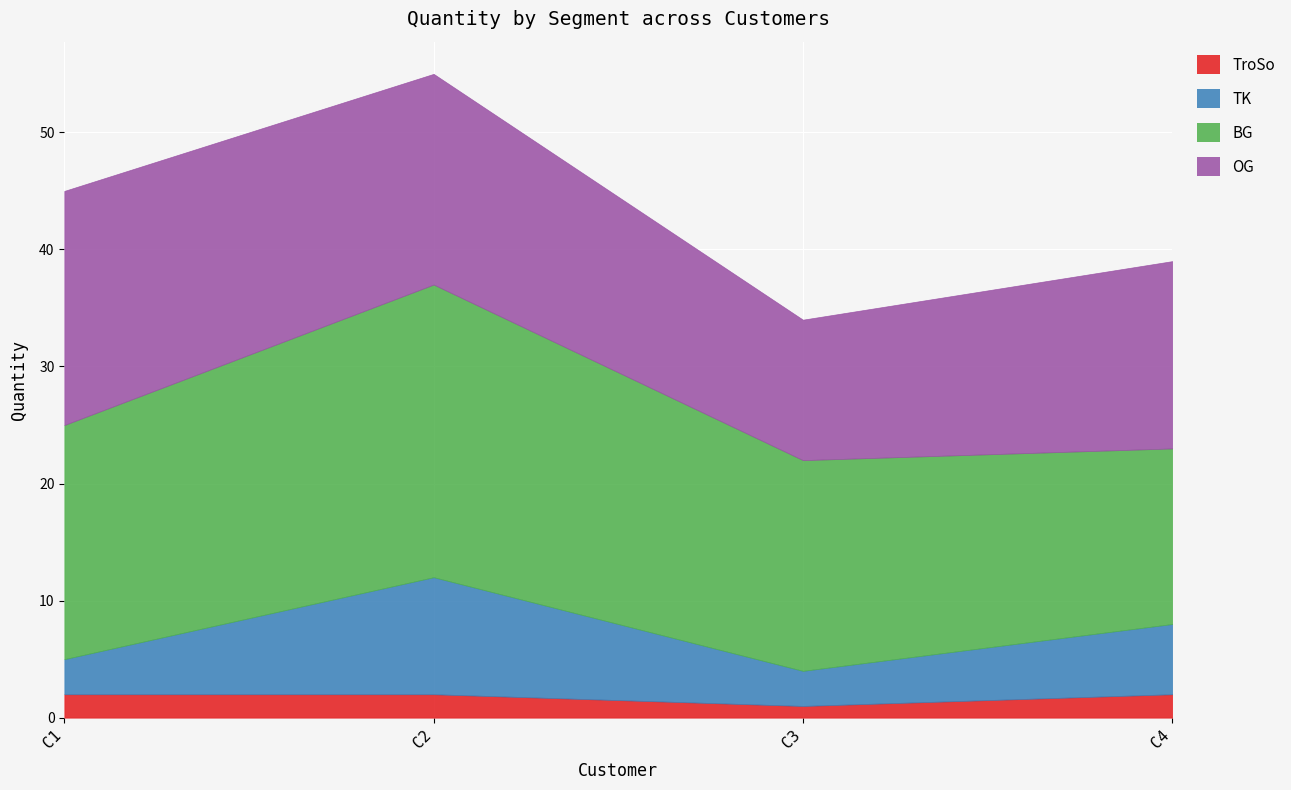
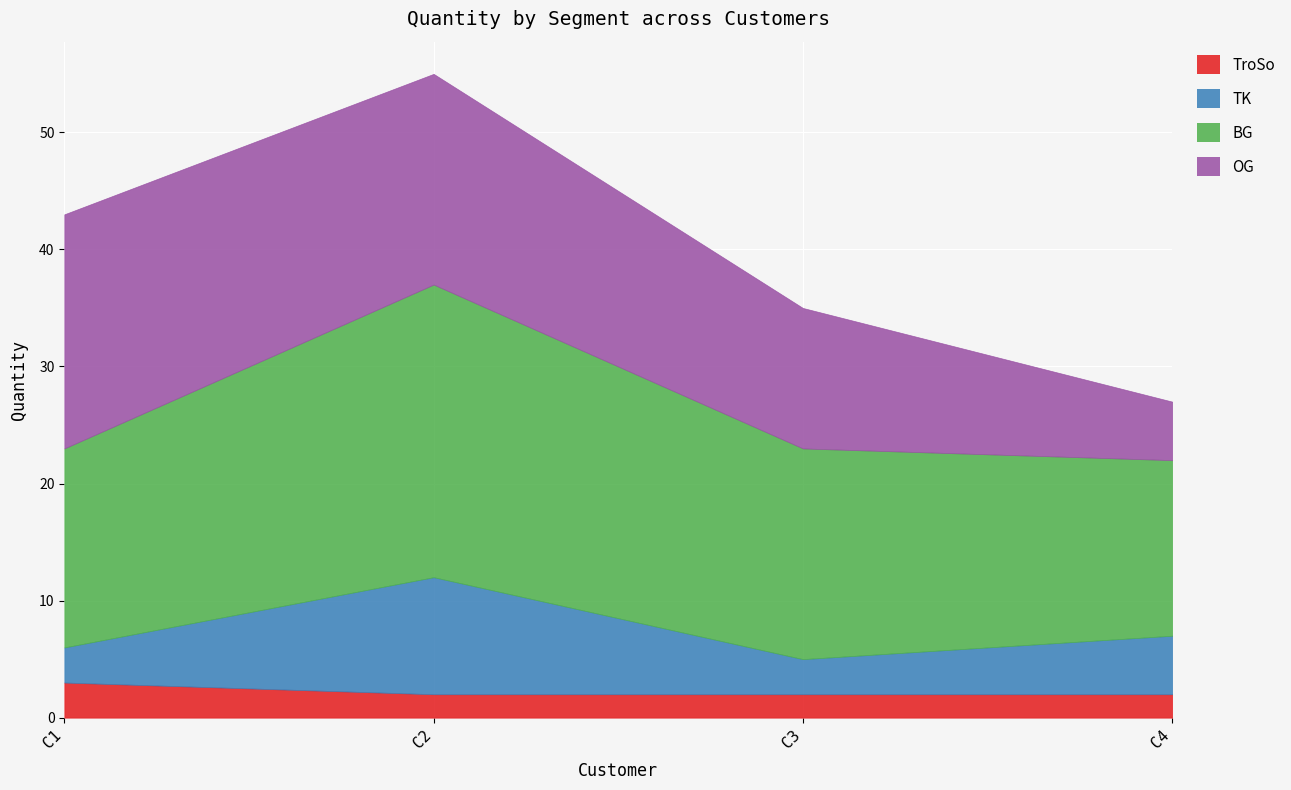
  {
    "TroSo": {
-     "C1": 2,
+     "C1": 3,
      "C2": 2,
-     "C3": 1,
+     "C3": 2,
      "C4": 2
    },
    "TK": {
      "C1": 3,
      "C2": 10,
      "C3": 3,
-     "C4": 6
+     "C4": 5
    },
    "BG": {
-     "C1": 20,
+     "C1": 17,
      "C2": 25,
      "C3": 18,
      "C4": 15
    },
    "OG": {
      "C1": 20,
      "C2": 18,
      "C3": 12,
-     "C4": 16
+     "C4": 5
    }
  }
